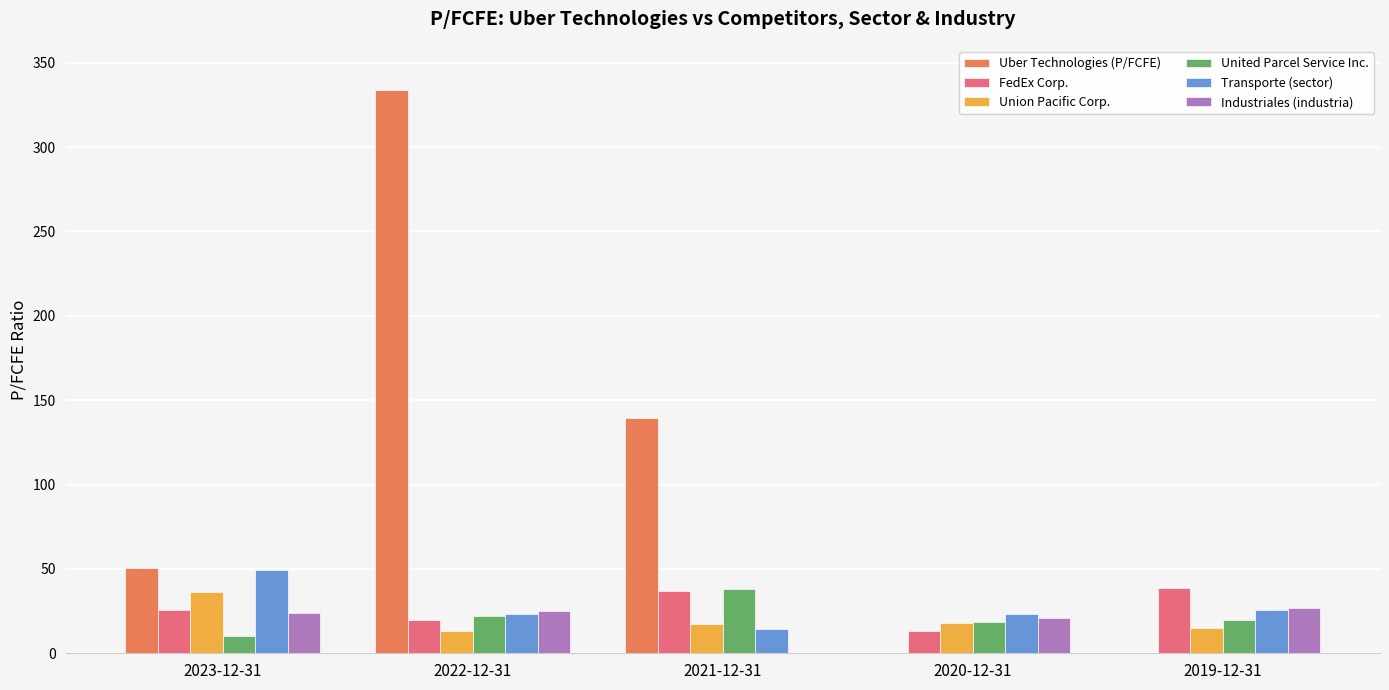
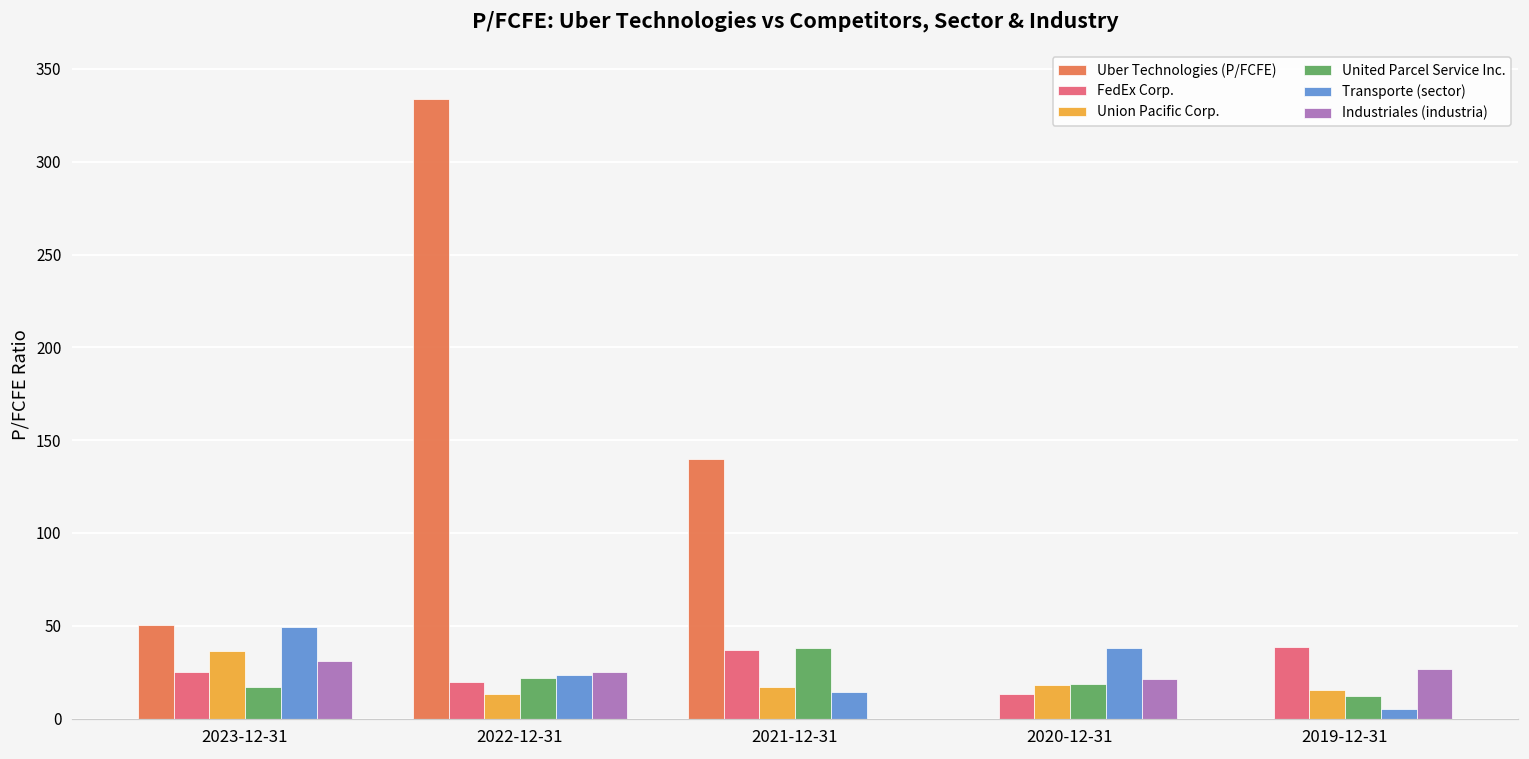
  {
    "United Parcel Service Inc.": {
-     "2023-12-31": 10,
+     "2023-12-31": 17,
      "2022-12-31": 22,
      "2021-12-31": 38,
      "2020-12-31": 19,
-     "2019-12-31": 20
+     "2019-12-31": 12
    },
    "Transporte (sector)": {
      "2023-12-31": 49,
      "2022-12-31": 24,
      "2021-12-31": 14,
-     "2020-12-31": 23,
-     "2019-12-31": 26
+     "2020-12-31": 38,
+     "2019-12-31": 5
    },
    "Industriales (industria)": {
-     "2023-12-31": 24,
+     "2023-12-31": 31,
      "2022-12-31": 25,
      "2021-12-31": 0,
      "2020-12-31": 21,
      "2019-12-31": 27
    }
  }
